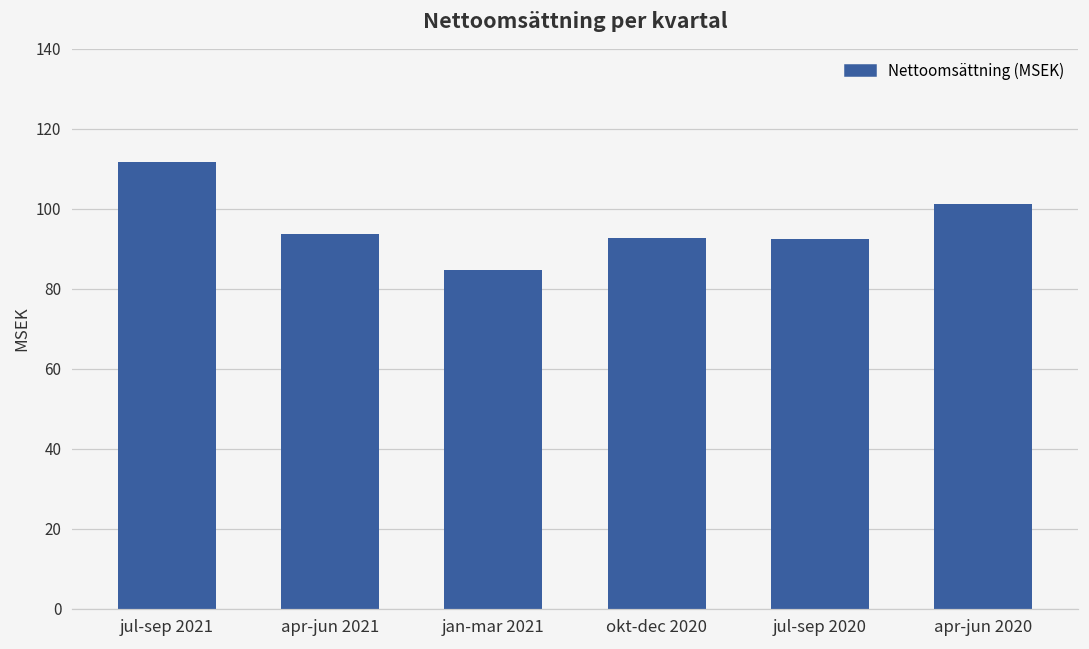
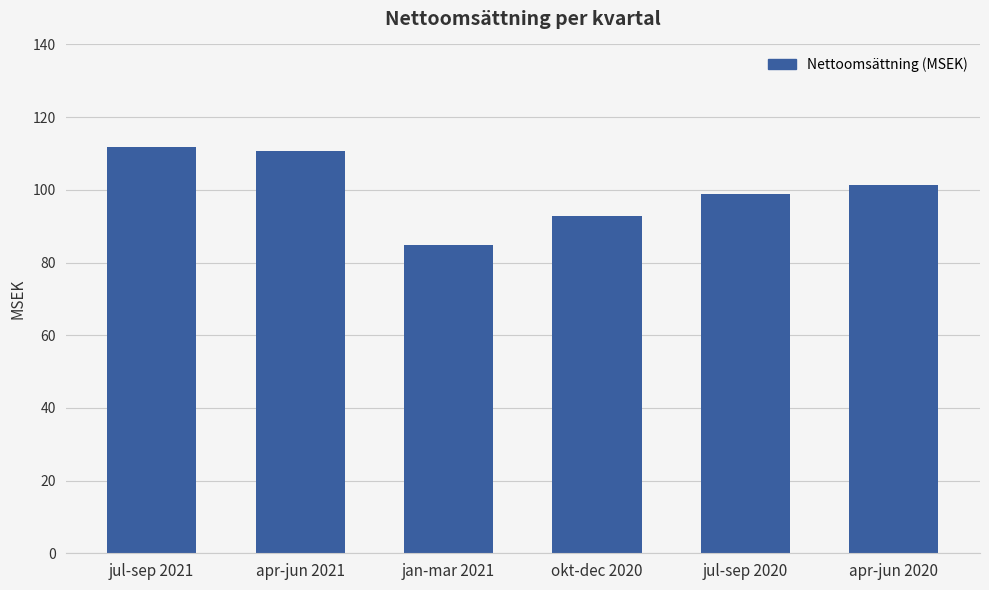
  {
    "jul-sep 2021": 112,
-   "apr-jun 2021": 94,
+   "apr-jun 2021": 111,
    "jan-mar 2021": 85,
    "okt-dec 2020": 93,
-   "jul-sep 2020": 92,
+   "jul-sep 2020": 99,
    "apr-jun 2020": 101
  }
